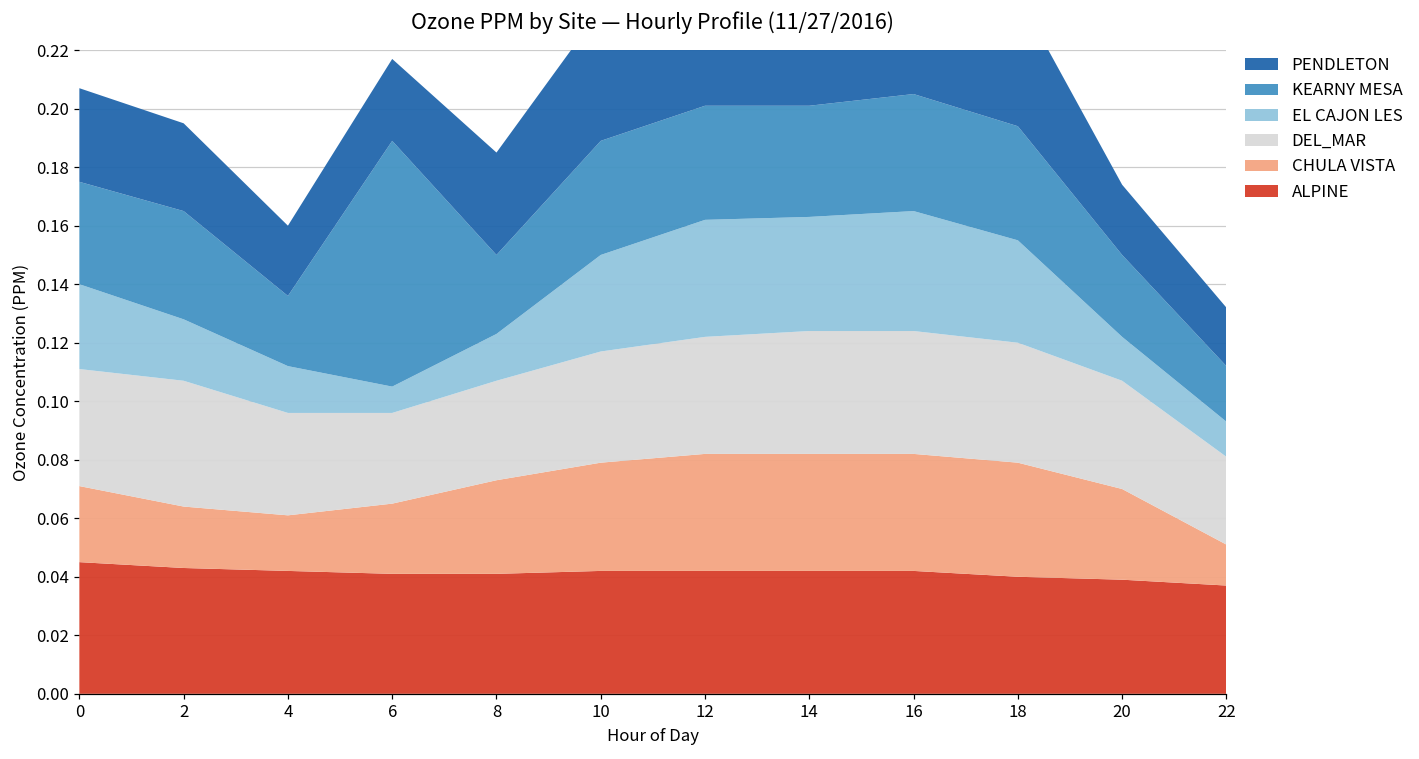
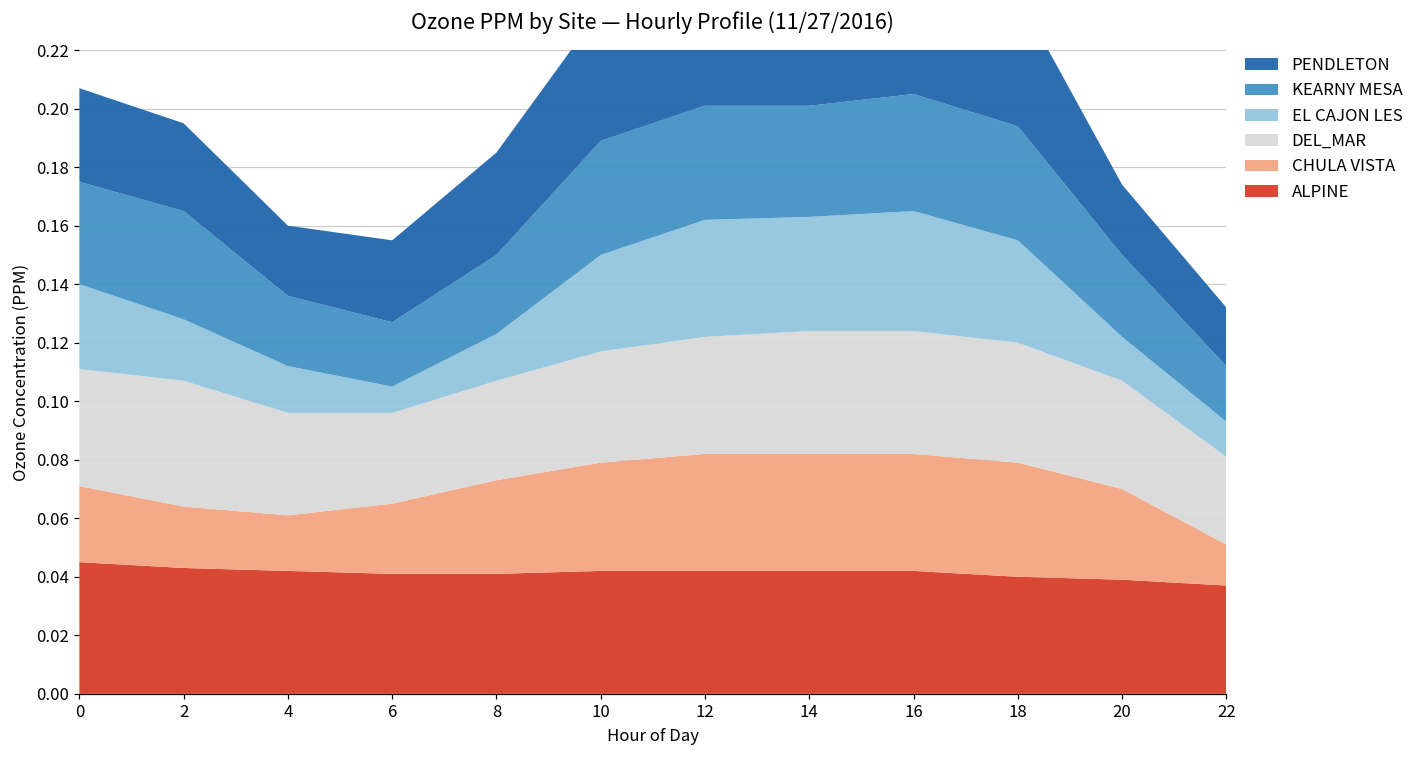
  {
    "ALPINE": {
      "0": 0.045,
      "2": 0.043,
      "4": 0.042,
      "6": 0.041,
      "8": 0.041,
      "10": 0.042,
      "12": 0.042,
      "14": 0.042,
      "16": 0.042,
      "18": 0.040,
      "20": 0.039,
      "22": 0.037
    },
    "CHULA VISTA": {
      "0": 0.026,
      "2": 0.021,
      "4": 0.019,
      "6": 0.024,
      "8": 0.032,
      "10": 0.037,
      "12": 0.040,
      "14": 0.040,
      "16": 0.040,
      "18": 0.039,
      "20": 0.031,
      "22": 0.014
    },
    "DEL_MAR": {
      "0": 0.040,
      "2": 0.043,
      "4": 0.035,
      "6": 0.031,
      "8": 0.034,
      "10": 0.038,
      "12": 0.040,
      "14": 0.042,
      "16": 0.042,
      "18": 0.041,
      "20": 0.037,
      "22": 0.030
    },
    "EL CAJON LES": {
      "0": 0.029,
      "2": 0.021,
      "4": 0.016,
      "6": 0.009,
      "8": 0.016,
      "10": 0.033,
      "12": 0.040,
      "14": 0.039,
      "16": 0.041,
      "18": 0.035,
      "20": 0.015,
      "22": 0.012
    },
    "KEARNY MESA": {
      "0": 0.035,
      "2": 0.037,
      "4": 0.024,
-     "6": 0.084,
+     "6": 0.022,
      "8": 0.027,
      "10": 0.039,
      "12": 0.039,
      "14": 0.038,
      "16": 0.040,
      "18": 0.039,
      "20": 0.028,
      "22": 0.019
    },
    "PENDLETON": {
      "0": 0.032,
      "2": 0.030,
      "4": 0.024,
      "6": 0.028,
      "8": 0.035,
      "20": 0.024,
      "22": 0.020
    }
  }
